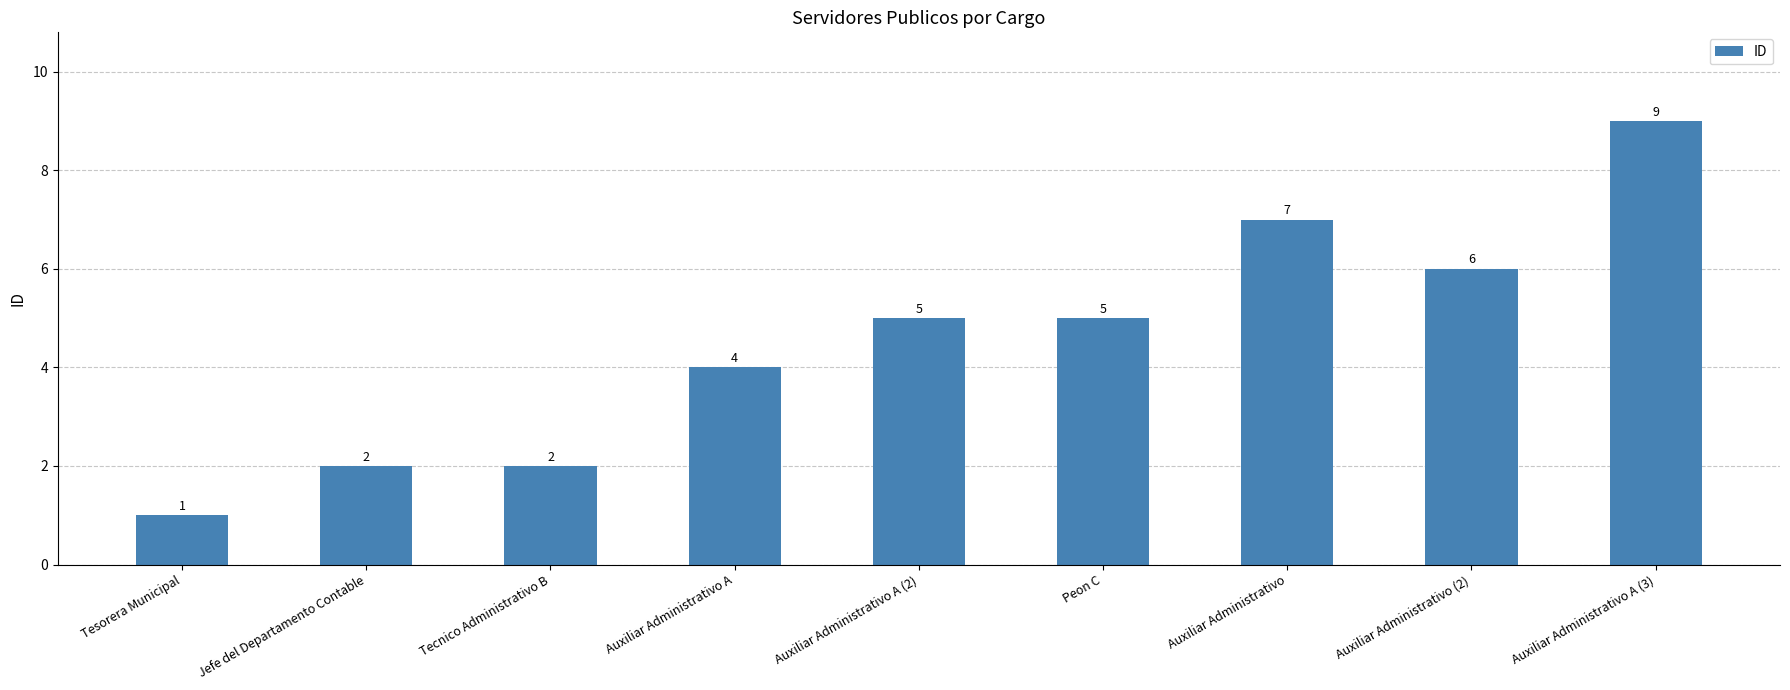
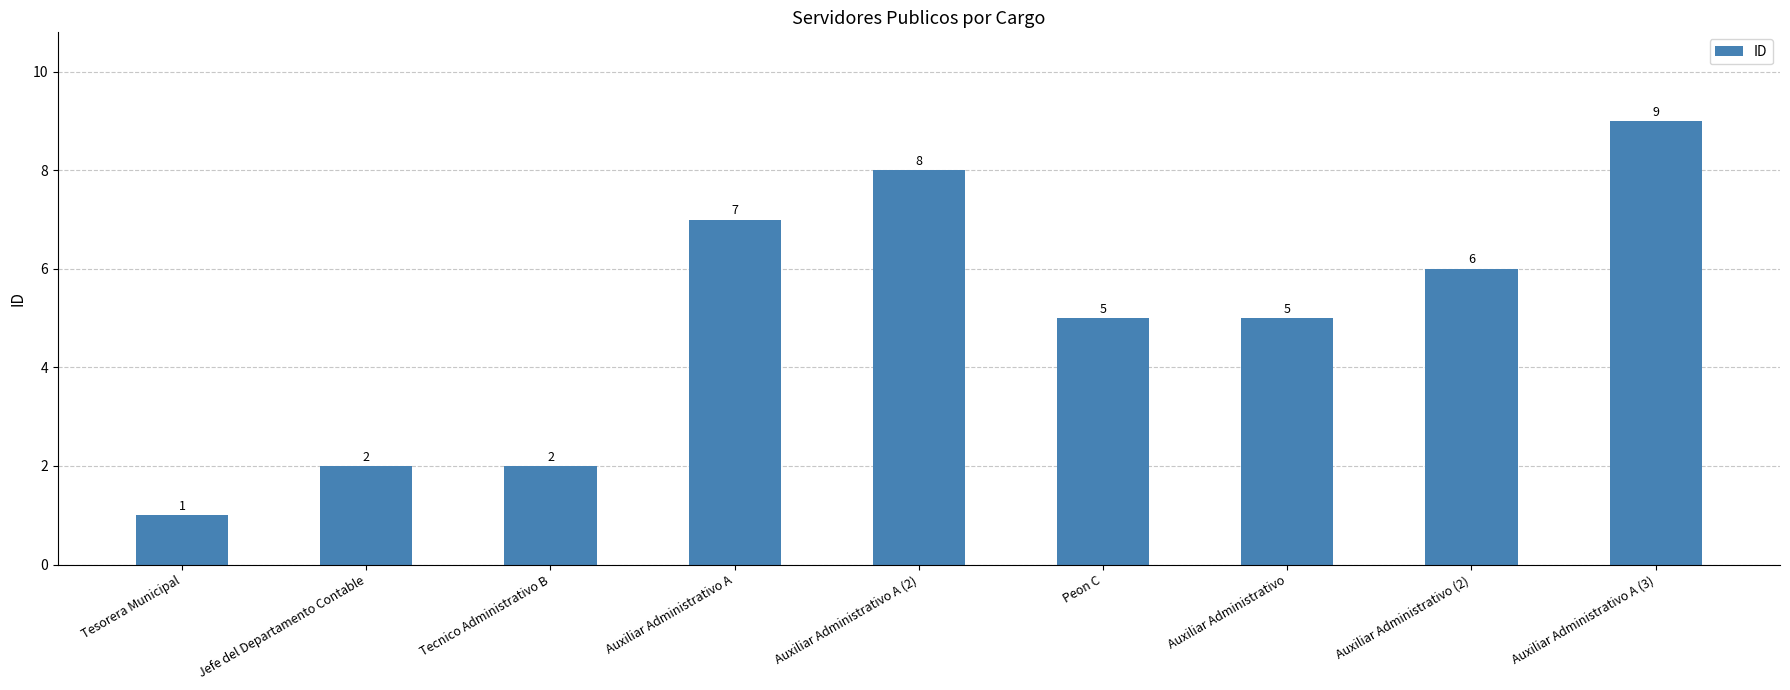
  {
    "Tesorera Municipal": 1,
    "Jefe del Departamento Contable": 2,
    "Tecnico Administrativo B": 2,
-   "Auxiliar Administrativo A": 4,
-   "Auxiliar Administrativo A (2)": 5,
+   "Auxiliar Administrativo A": 7,
+   "Auxiliar Administrativo A (2)": 8,
    "Peon C": 5,
-   "Auxiliar Administrativo": 7,
+   "Auxiliar Administrativo": 5,
    "Auxiliar Administrativo (2)": 6,
    "Auxiliar Administrativo A (3)": 9
  }
